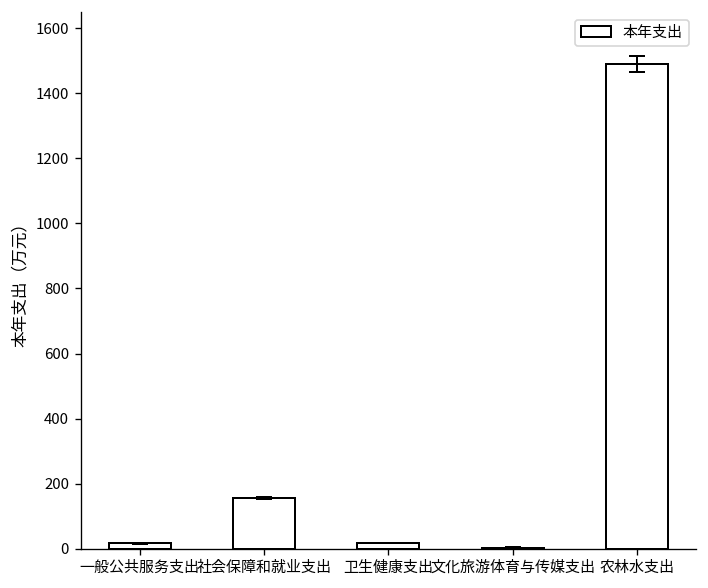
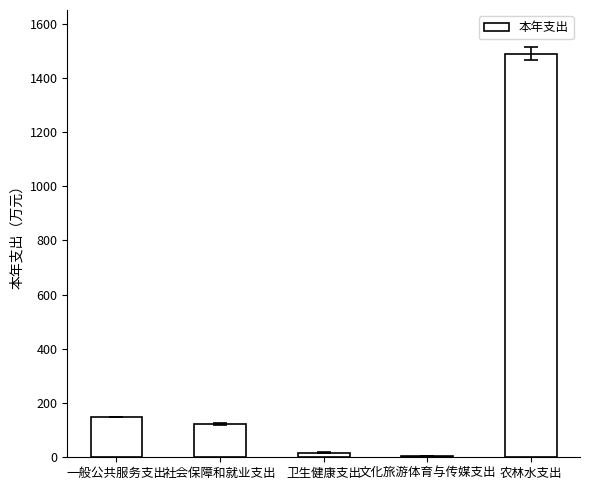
  {
    "本年支出": {
-     "一般公共服务支出": 20,
-     "社会保障和就业支出": 160,
+     "一般公共服务支出": 150,
+     "社会保障和就业支出": 120,
      "卫生健康支出": 20,
      "农林水支出": 1490
    }
  }
